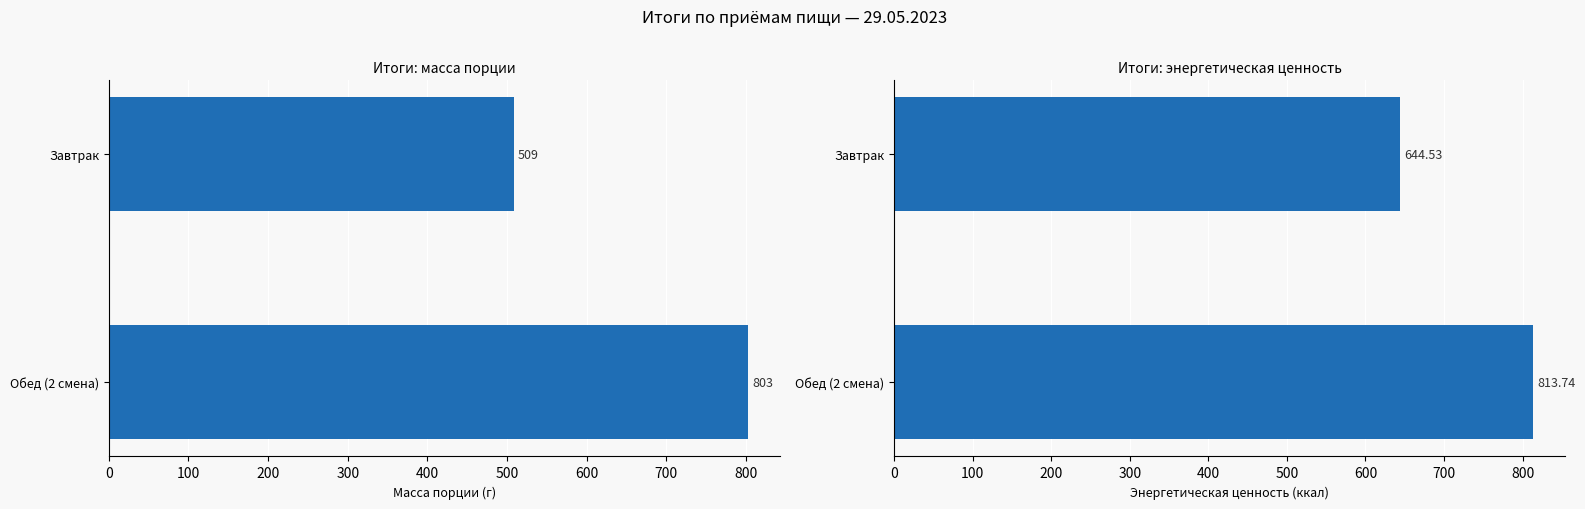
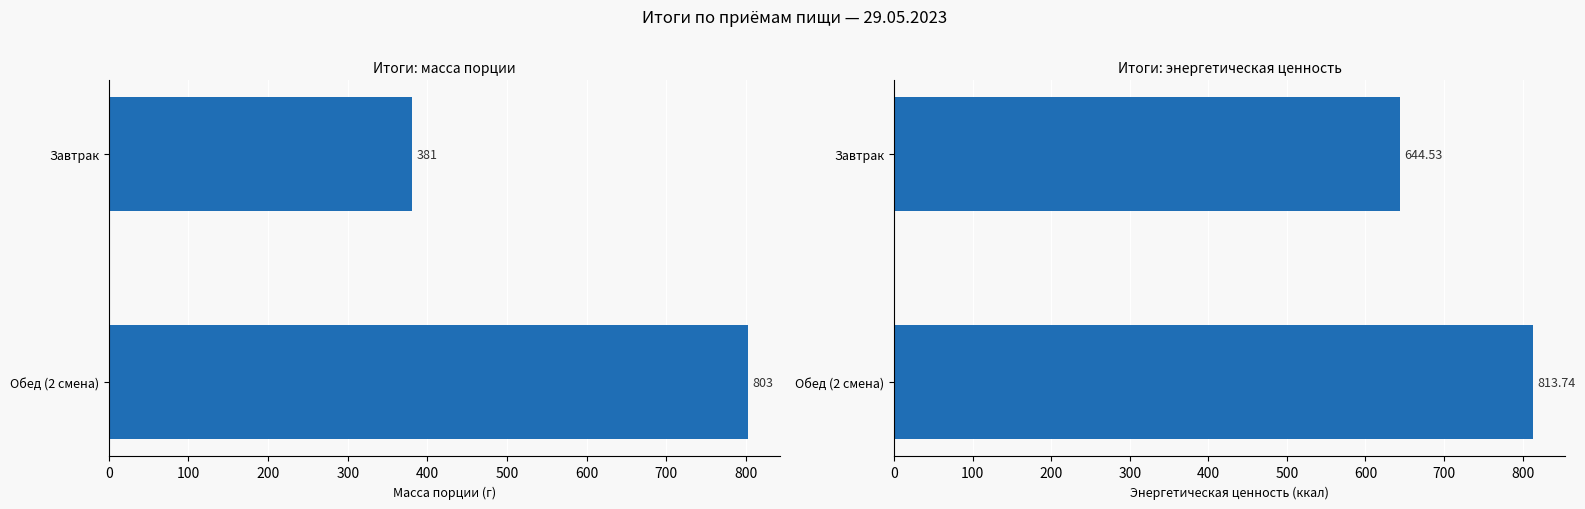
  {
    "Итоги: масса порции": {
-     "Завтрак": 509,
+     "Завтрак": 381,
      "Обед (2 смена)": 803
    },
    "Итоги: энергетическая ценность": {
      "Завтрак": 644.53,
      "Обед (2 смена)": 813.74
    }
  }
